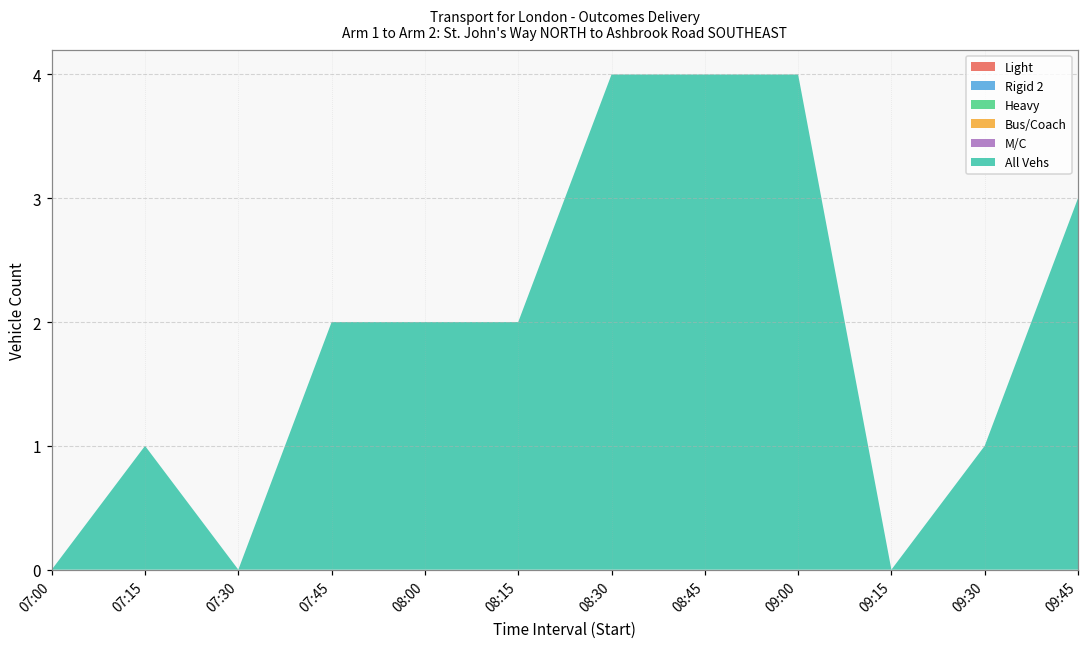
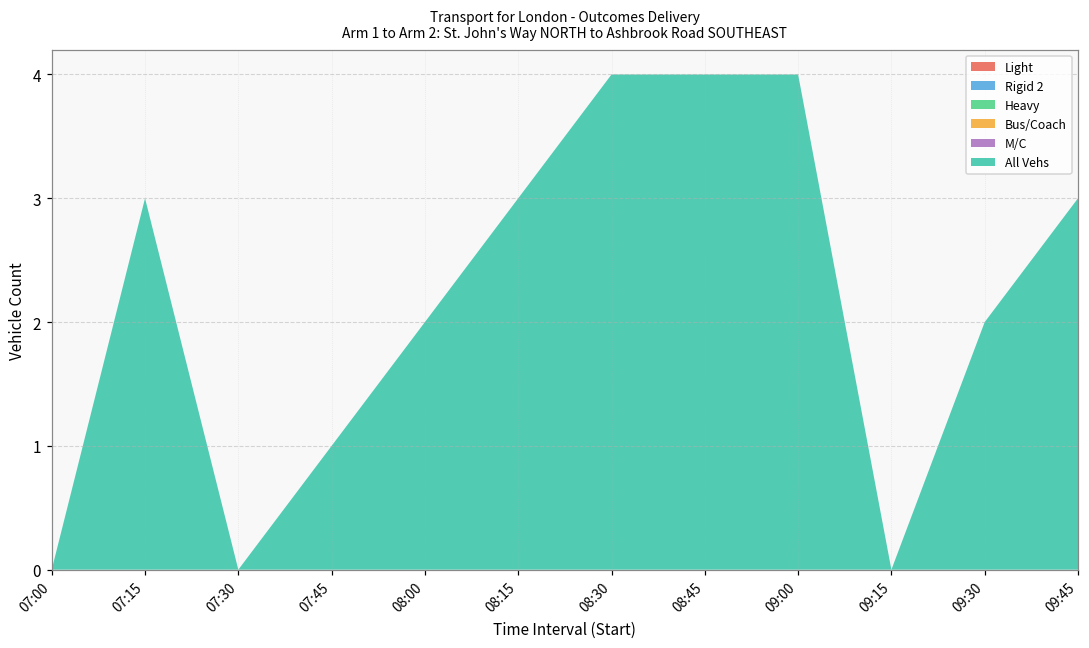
  {
    "M/C": {
      "07:15": 0,
      "07:45": 0,
      "08:00": 0,
      "08:15": 0,
      "08:30": 0,
      "08:45": 0,
      "09:00": 0,
      "09:30": 0,
      "09:45": 0
    },
    "All Vehs": {
-     "07:15": 1,
-     "07:45": 2,
+     "07:15": 3,
+     "07:45": 1,
      "08:00": 2,
-     "08:15": 2,
+     "08:15": 3,
      "08:30": 4,
      "08:45": 4,
      "09:00": 4,
-     "09:30": 1,
+     "09:30": 2,
      "09:45": 3
    }
  }
